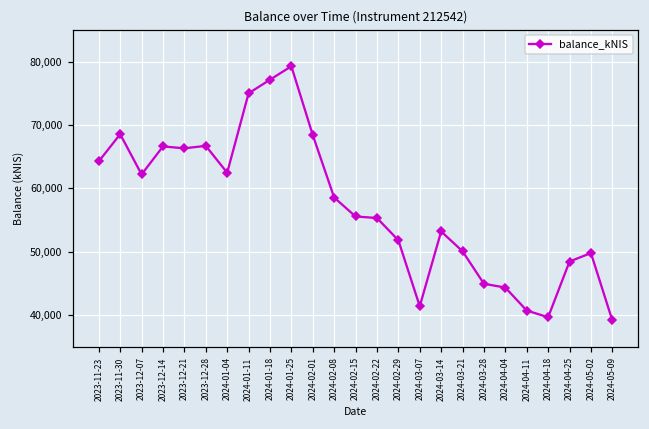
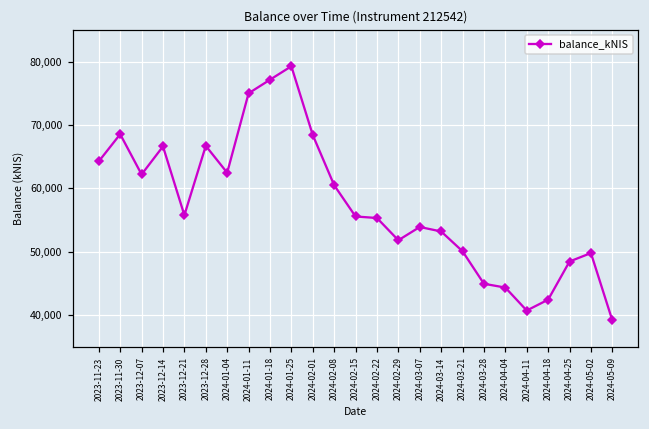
  {
    "2023-11-23": "64,000",
    "2023-11-30": "69,000",
    "2023-12-07": "62,000",
    "2023-12-14": "67,000",
-   "2023-12-21": "66,000",
+   "2023-12-21": "56,000",
    "2023-12-28": "67,000",
    "2024-01-04": "62,000",
    "2024-01-11": "75,000",
    "2024-01-18": "77,000",
    "2024-01-25": "79,000",
    "2024-02-01": "68,000",
-   "2024-02-08": "59,000",
+   "2024-02-08": "60,000",
    "2024-02-15": "56,000",
    "2024-02-22": "55,000",
    "2024-02-29": "52,000",
-   "2024-03-07": "41,000",
+   "2024-03-07": "54,000",
    "2024-03-14": "53,000",
    "2024-03-21": "50,000",
    "2024-03-28": "45,000",
    "2024-04-04": "44,000",
    "2024-04-11": "41,000",
-   "2024-04-18": "40,000",
+   "2024-04-18": "42,000",
    "2024-04-25": "48,000",
    "2024-05-02": "50,000",
    "2024-05-09": "39,000"
  }
